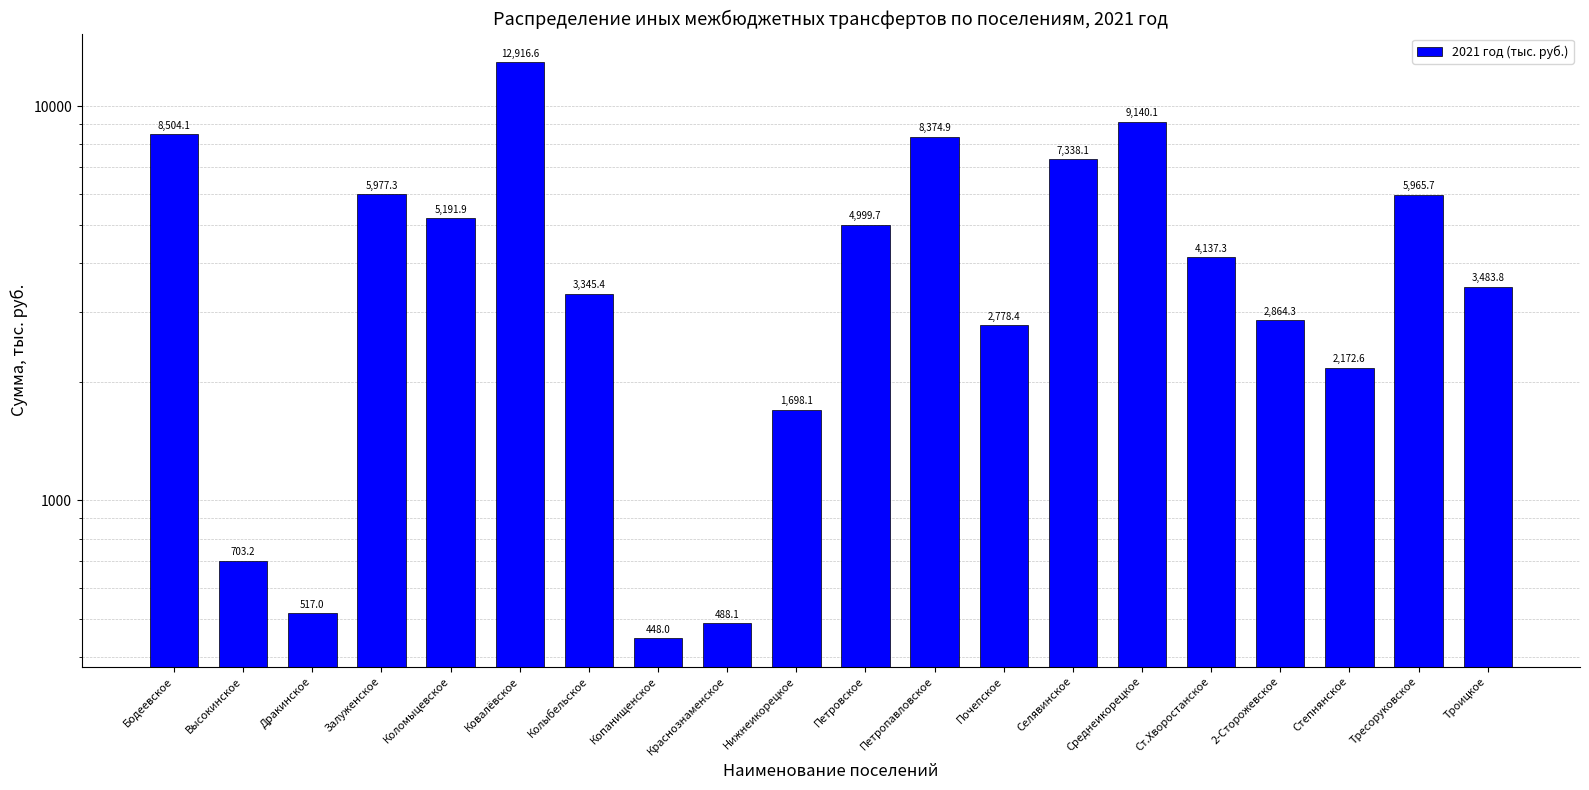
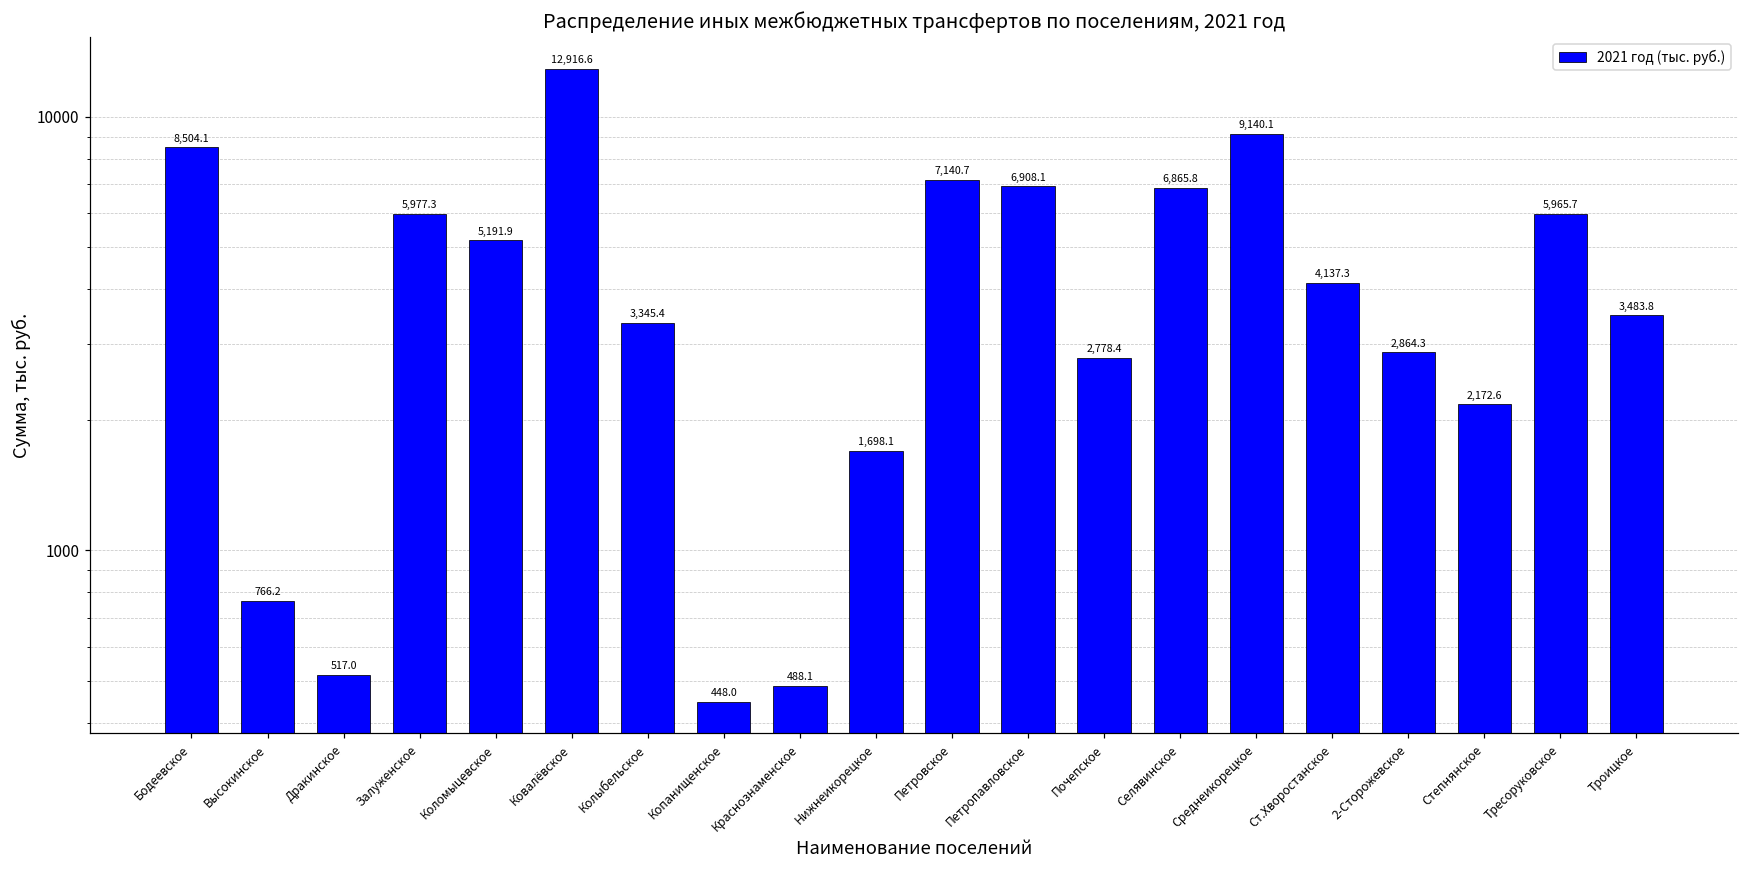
  {
    "Бодеевское": "8,504.1",
-   "Высокинское": "703.2",
+   "Высокинское": "766.2",
    "Дракинское": "517.0",
    "Залуженское": "5,977.3",
    "Коломыцевское": "5,191.9",
    "Ковалёвское": "12,916.6",
    "Колыбельское": "3,345.4",
    "Копанищенское": "448.0",
    "Краснознаменское": "488.1",
    "Нижнеикорецкое": "1,698.1",
-   "Петровское": "4,999.7",
-   "Петропавловское": "8,374.9",
+   "Петровское": "7,140.7",
+   "Петропавловское": "6,908.1",
    "Почепское": "2,778.4",
-   "Селявинское": "7,338.1",
+   "Селявинское": "6,865.8",
    "Среднеикорецкое": "9,140.1",
    "Ст.Хворостанское": "4,137.3",
    "2-Сторожевское": "2,864.3",
    "Степнянское": "2,172.6",
    "Тресоруковское": "5,965.7",
    "Троицкое": "3,483.8"
  }
